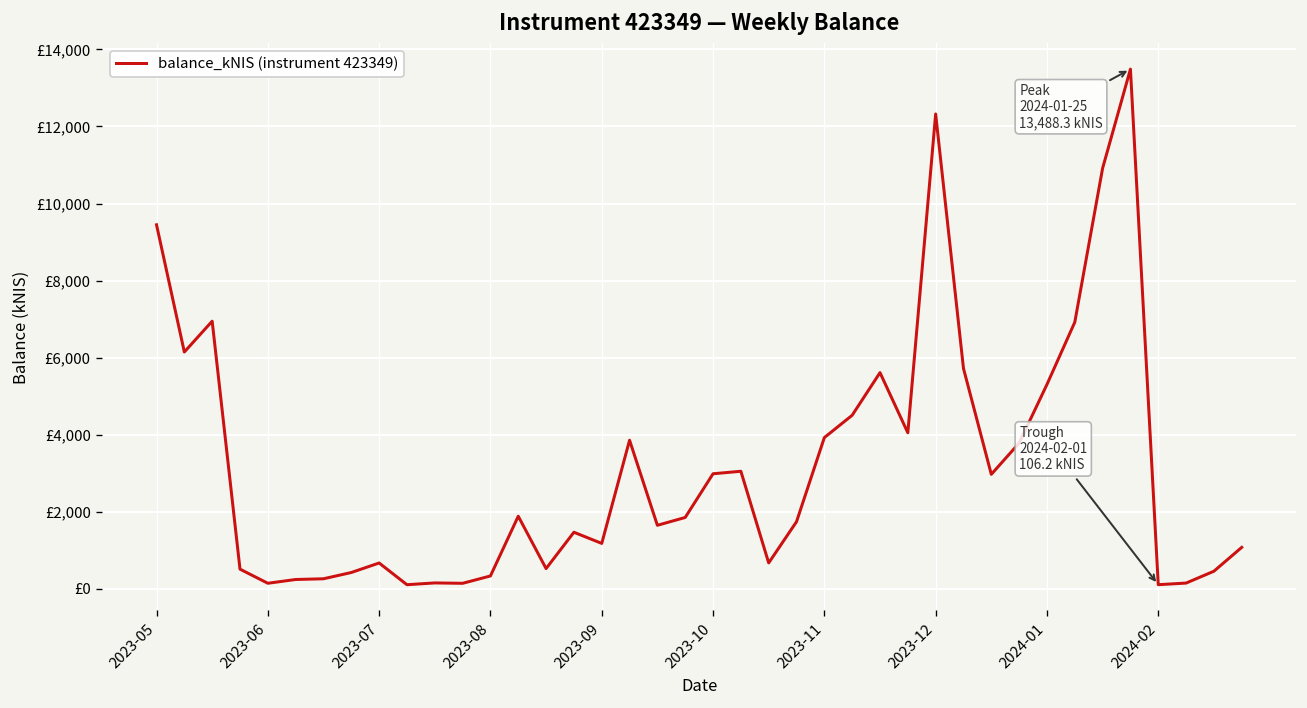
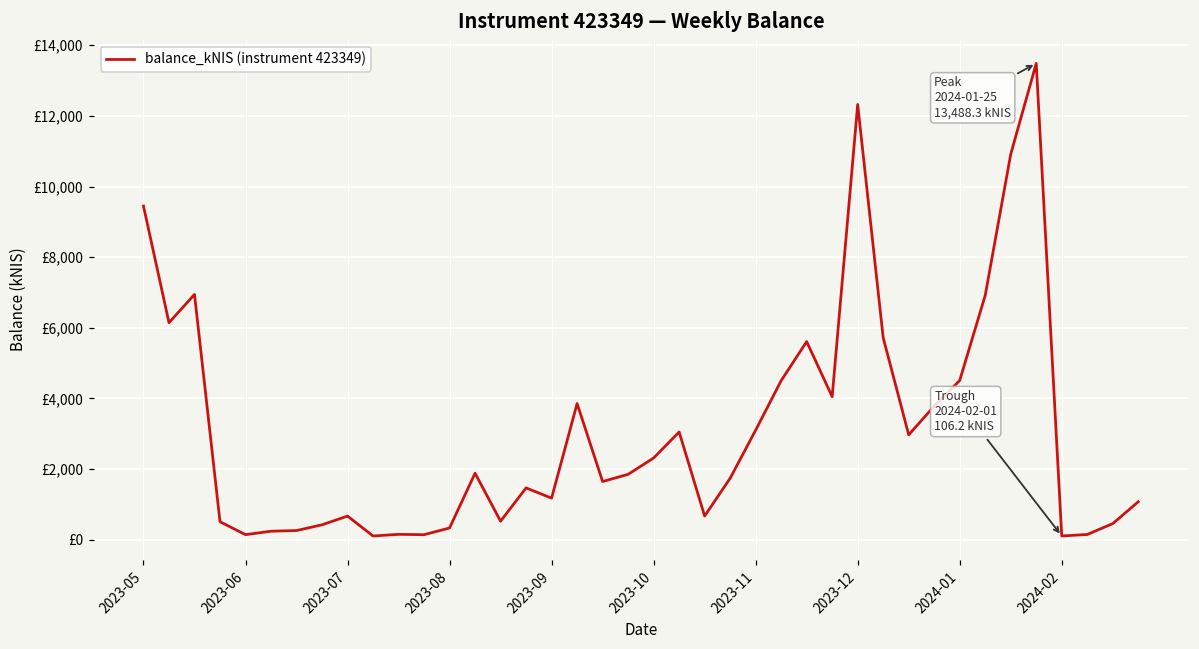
  {
    "2023-05": "£9,400",
    "2023-06": "£100",
    "2023-07": "£700",
    "2023-08": "£300",
    "2023-09": "£1,200",
-   "2023-10": "£3,000",
-   "2023-11": "£3,900",
+   "2023-10": "£2,300",
+   "2023-11": "£3,100",
    "2023-12": "£12,300",
-   "2024-01": "£5,300",
+   "2024-01": "£4,500",
    "2024-02": "£100"
  }
